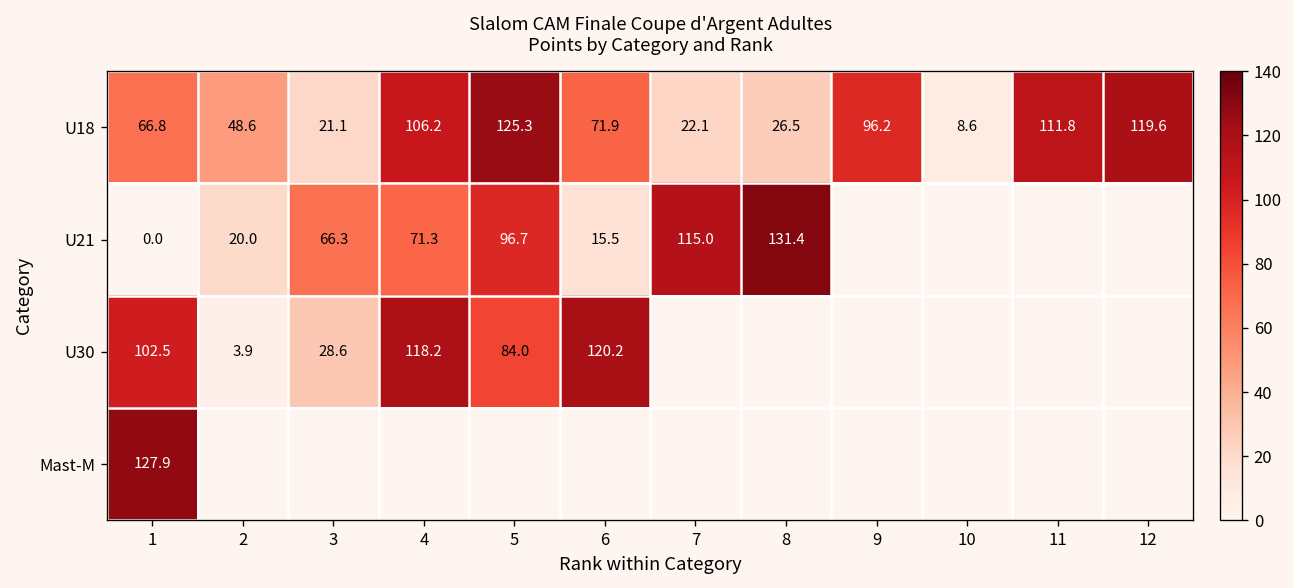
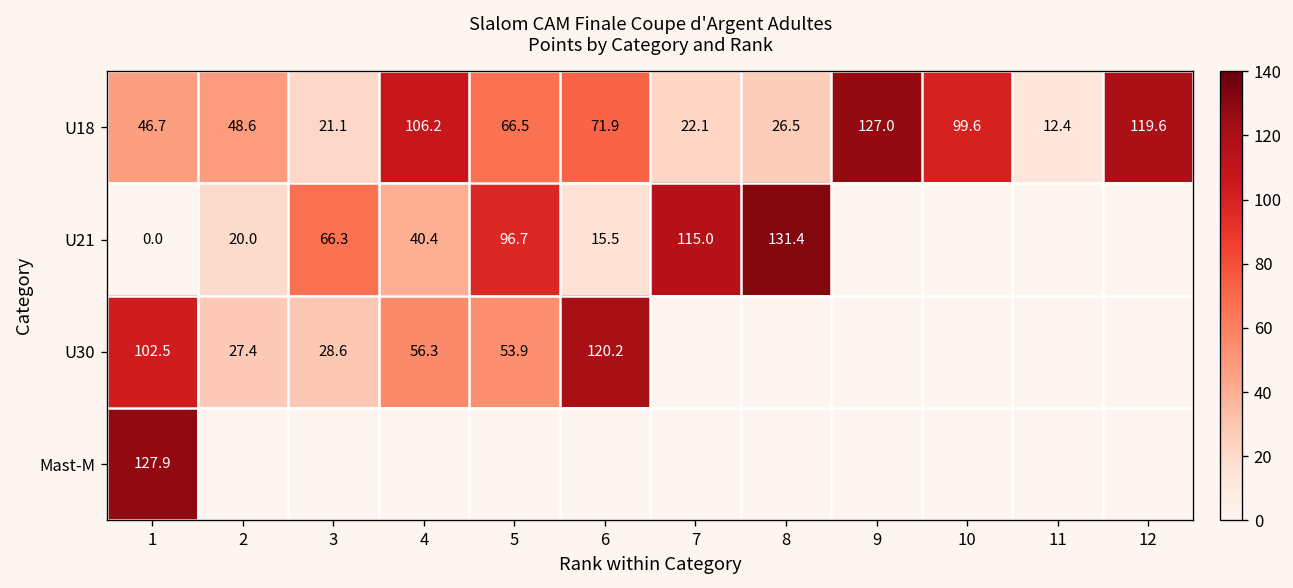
  {
    "U18": {
-     "1": 66.8,
+     "1": 46.7,
      "2": 48.6,
      "3": 21.1,
      "4": 106.2,
-     "5": 125.3,
+     "5": 66.5,
      "6": 71.9,
      "7": 22.1,
      "8": 26.5,
-     "9": 96.2,
-     "10": 8.6,
-     "11": 111.8,
+     "9": 127.0,
+     "10": 99.6,
+     "11": 12.4,
      "12": 119.6
    },
    "U21": {
      "1": 0.0,
      "2": 20.0,
      "3": 66.3,
-     "4": 71.3,
+     "4": 40.4,
      "5": 96.7,
      "6": 15.5,
      "7": 115.0,
      "8": 131.4
    },
    "U30": {
      "1": 102.5,
-     "2": 3.9,
+     "2": 27.4,
      "3": 28.6,
-     "4": 118.2,
-     "5": 84.0,
+     "4": 56.3,
+     "5": 53.9,
      "6": 120.2
    },
    "Mast-M": {
      "1": 127.9
    }
  }
